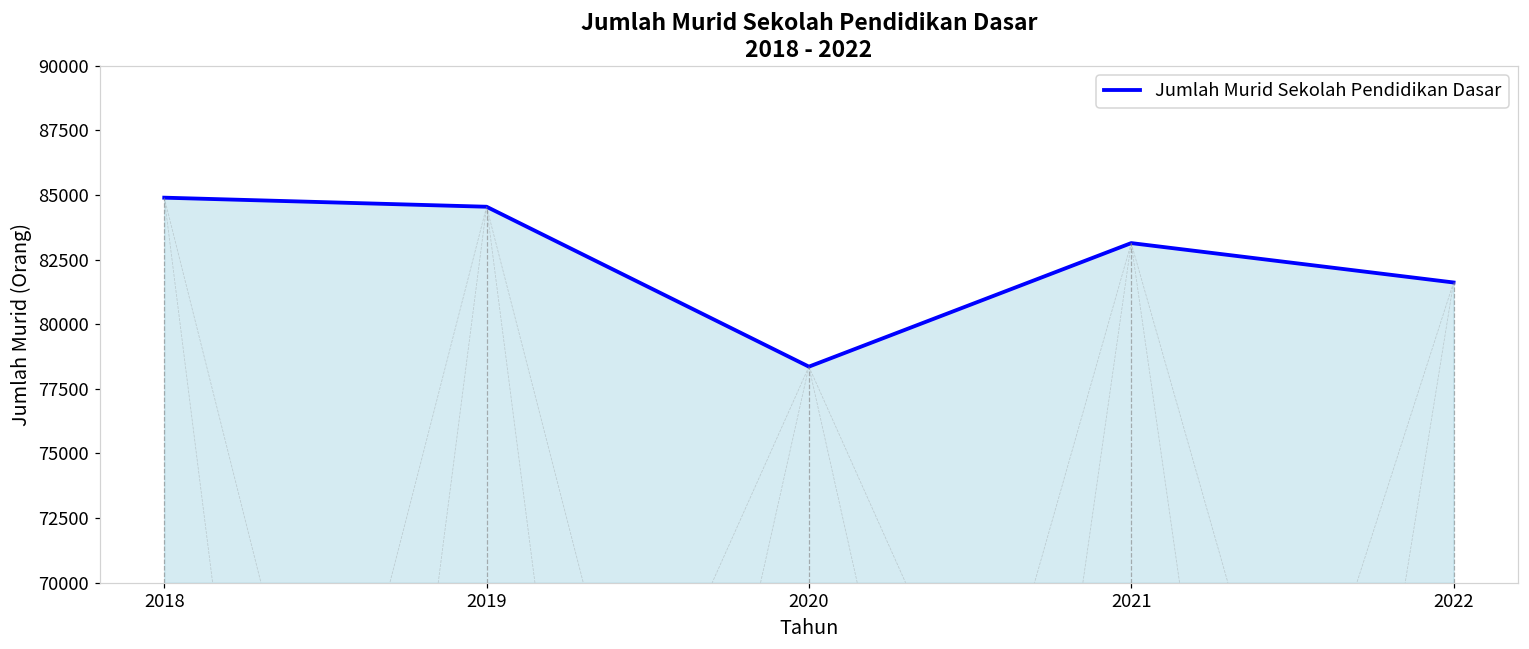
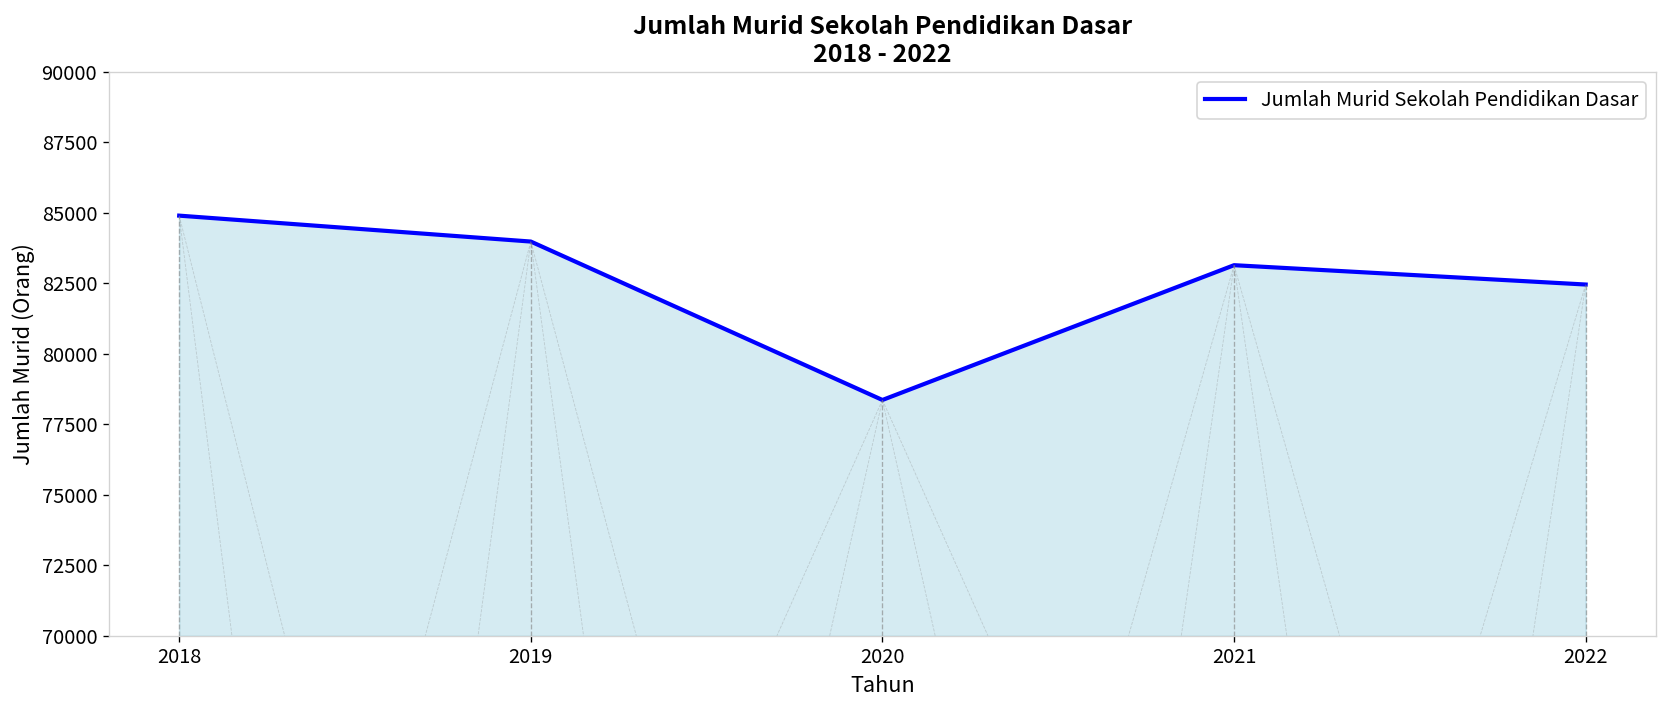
  {
    "Jumlah Murid Sekolah Pendidikan Dasar": {
-     "2019": 84500,
-     "2022": 81600
+     "2019": 84000,
+     "2022": 82500
    }
  }
